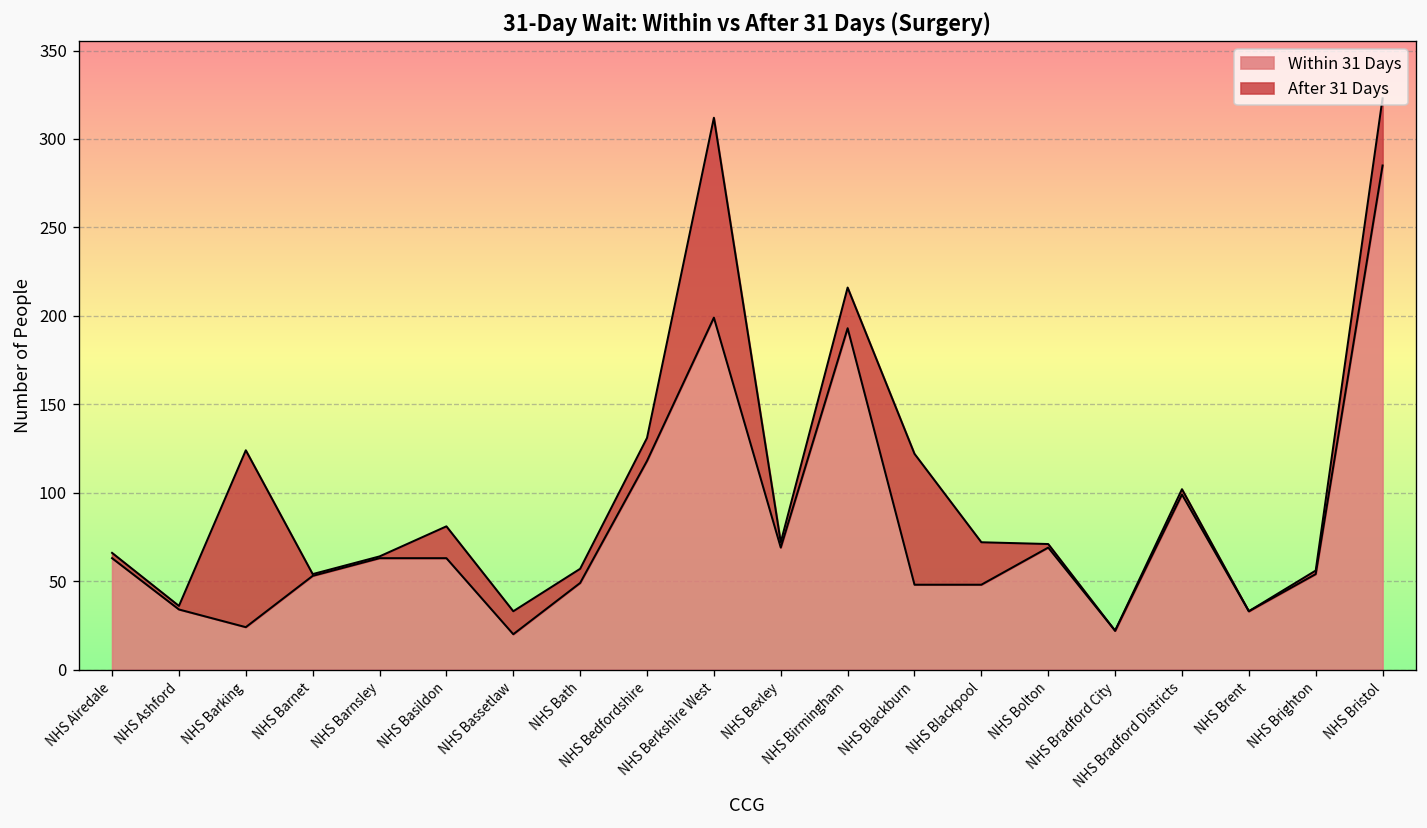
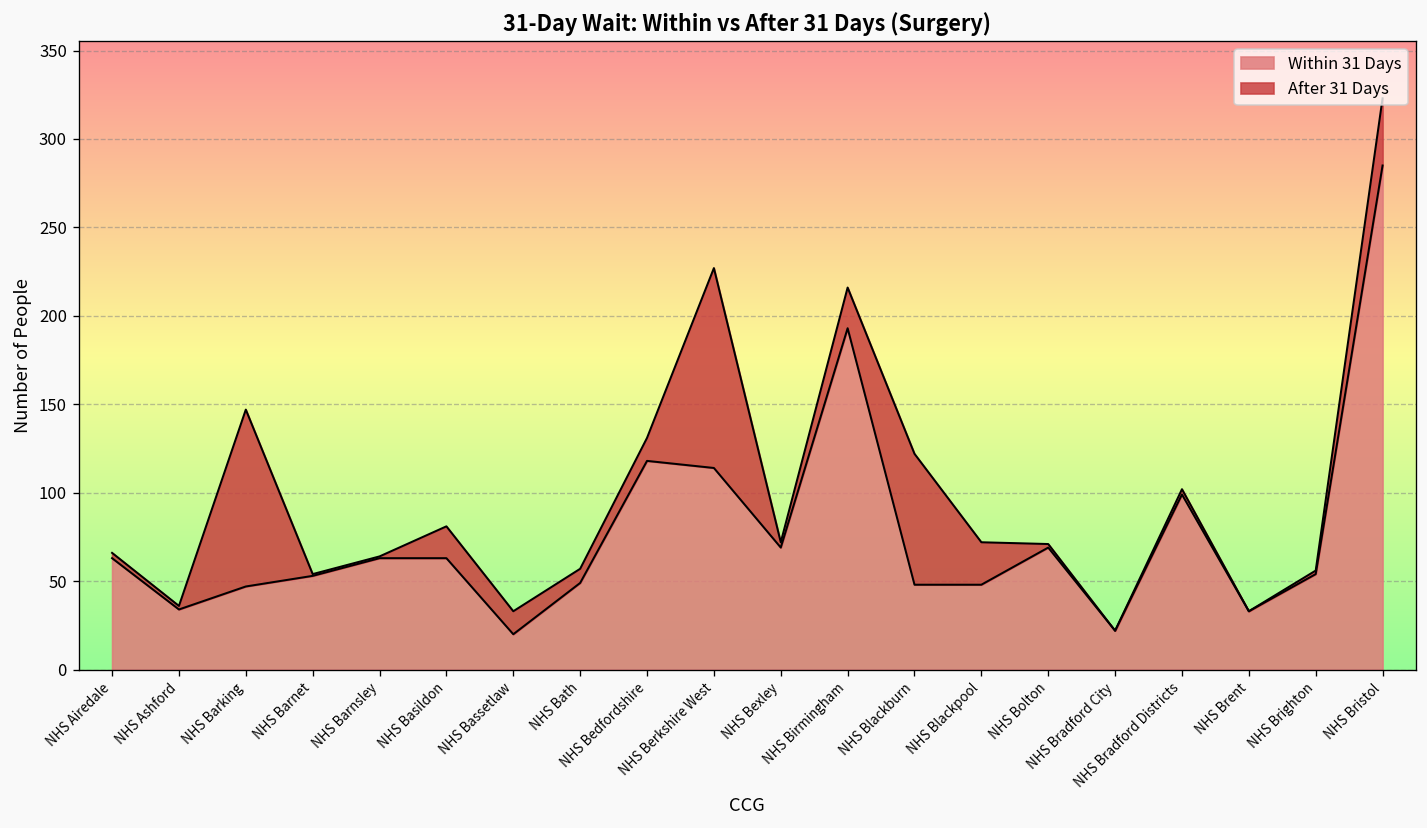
  {
    "Within 31 Days": {
      "NHS Airedale": 63,
      "NHS Ashford": 34,
-     "NHS Barking": 24,
+     "NHS Barking": 47,
      "NHS Basildon": 63,
      "NHS Bassetlaw": 20,
      "NHS Bath": 49,
      "NHS Bedfordshire": 118,
-     "NHS Berkshire West": 199,
+     "NHS Berkshire West": 114,
      "NHS Bexley": 69,
      "NHS Birmingham": 193,
      "NHS Blackburn": 48,
      "NHS Blackpool": 48,
      "NHS Bolton": 69,
      "NHS Bradford Districts": 99,
      "NHS Brighton": 54,
      "NHS Bristol": 285
    },
    "After 31 Days": {
      "NHS Airedale": 3,
      "NHS Ashford": 2,
      "NHS Barking": 100,
      "NHS Basildon": 18,
      "NHS Bassetlaw": 13,
      "NHS Bath": 8,
      "NHS Bedfordshire": 13,
      "NHS Berkshire West": 113,
      "NHS Bexley": 3,
      "NHS Birmingham": 23,
      "NHS Blackburn": 74,
      "NHS Blackpool": 24,
      "NHS Bolton": 2,
      "NHS Bradford Districts": 3,
      "NHS Brighton": 2
    }
  }
